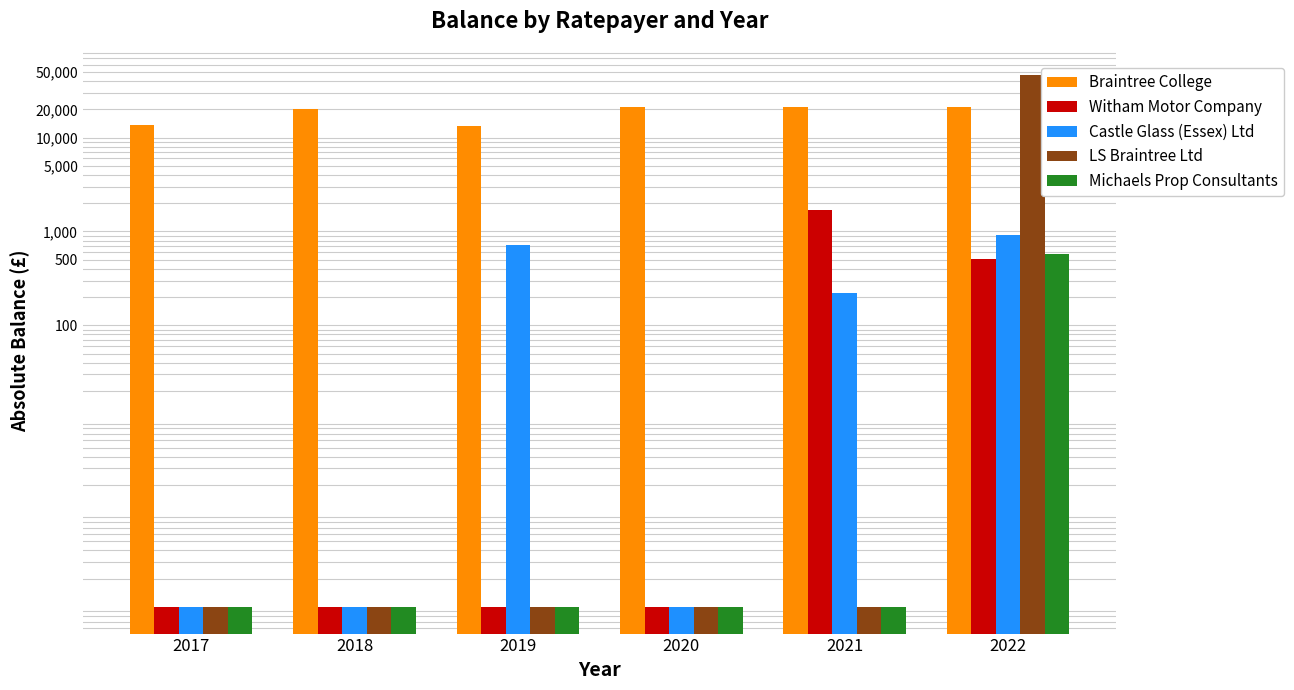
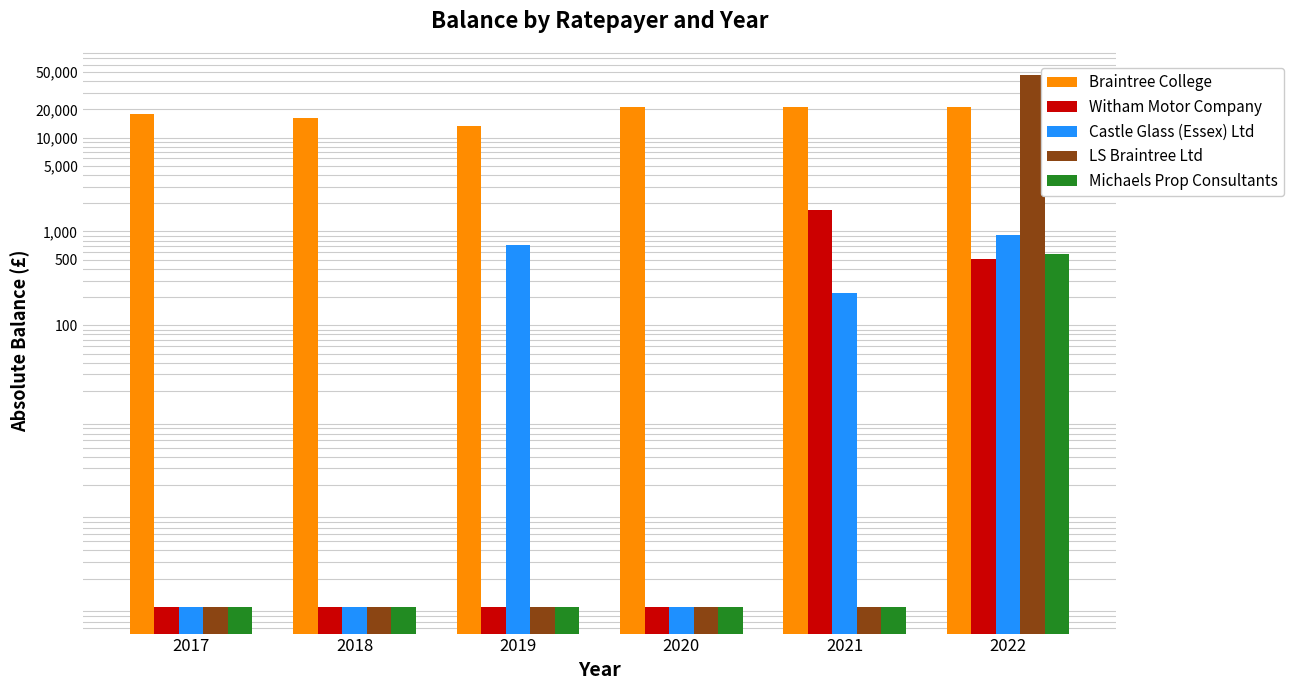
  {
    "Braintree College": {
-     "2017": "14,000",
-     "2018": "20,000",
+     "2017": "18,000",
+     "2018": "16,000",
      "2019": "13,000",
      "2020": "21,000",
      "2021": "21,000",
      "2022": "21,000"
    },
    "Witham Motor Company": {
      "2017": "0.10",
      "2018": "0.10",
      "2019": "0.10",
      "2020": "0.10",
      "2021": "1,700",
      "2022": "500"
    },
    "Castle Glass (Essex) Ltd": {
      "2017": "0.10",
      "2018": "0.10",
      "2019": "700",
      "2020": "0.10",
      "2021": "220",
      "2022": "900"
    },
    "LS Braintree Ltd": {
      "2017": "0.10",
      "2018": "0.10",
      "2019": "0.10",
      "2020": "0.10",
      "2021": "0.10",
      "2022": "50,000"
    },
    "Michaels Prop Consultants": {
      "2017": "0.10",
      "2018": "0.10",
      "2019": "0.10",
      "2020": "0.10",
      "2021": "0.10",
      "2022": "600"
    }
  }
